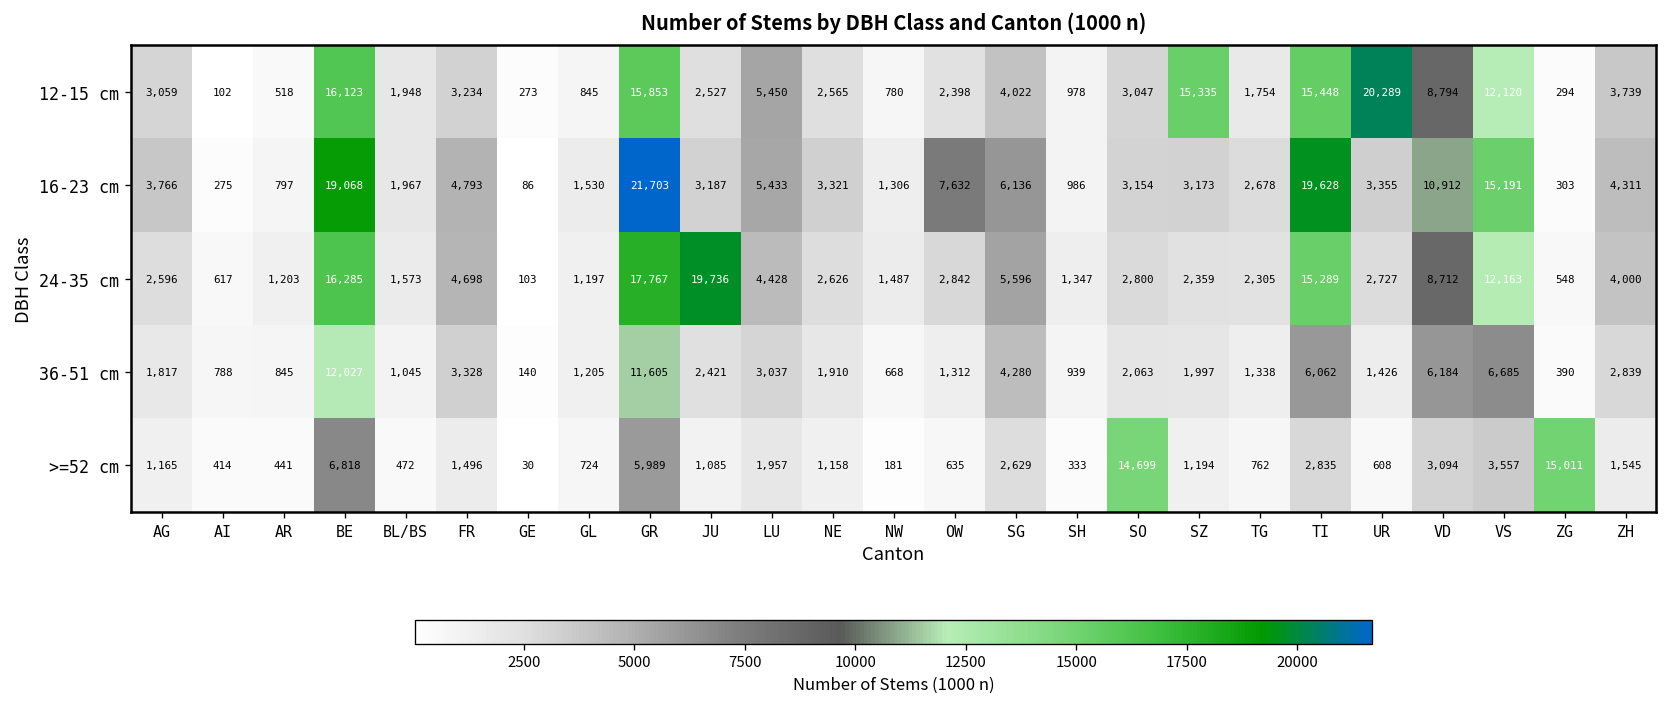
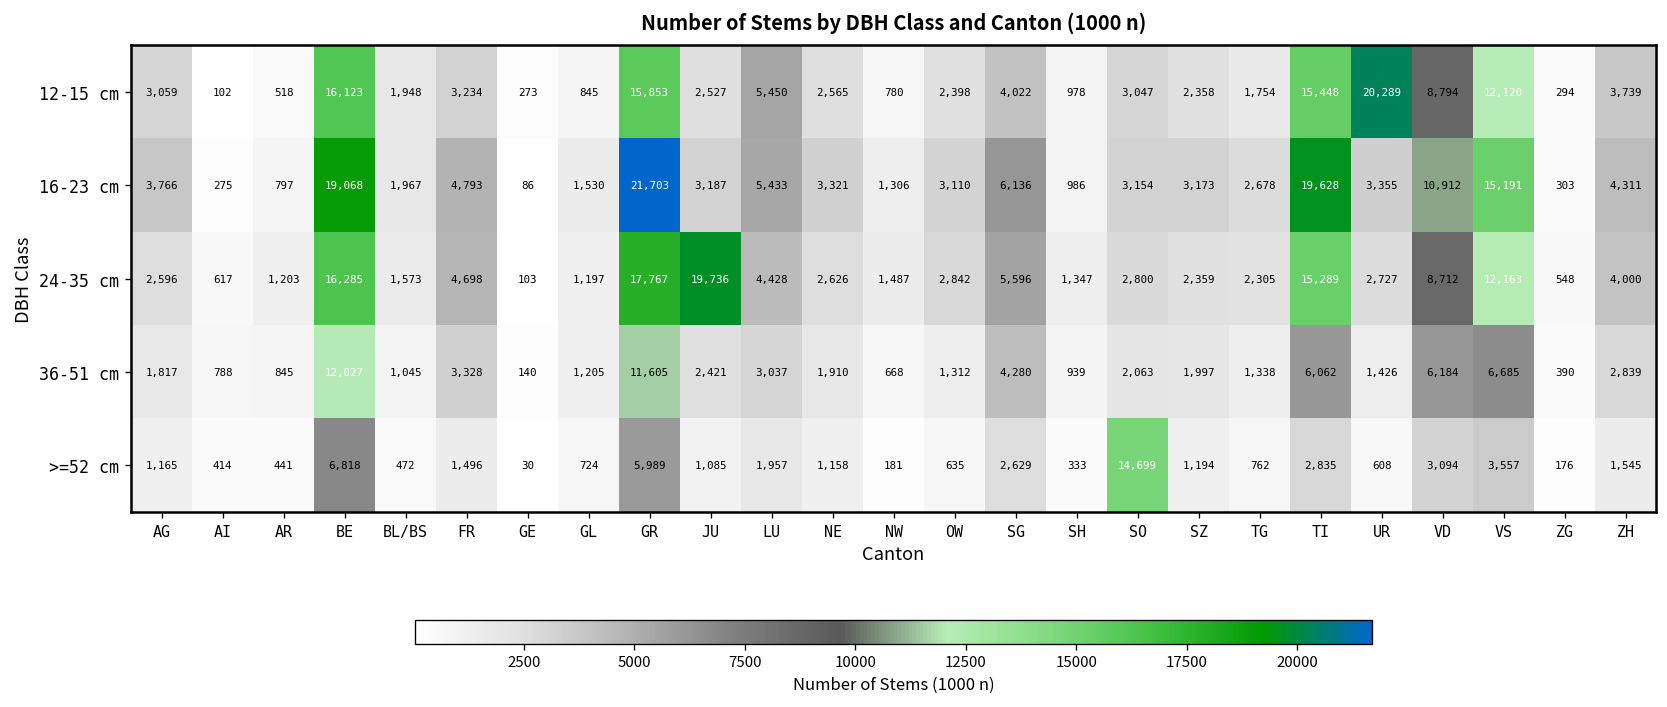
  {
    "12-15 cm": {
      "AG": "3,059",
      "AI": "102",
      "AR": "518",
      "BE": "16,123",
      "BL/BS": "1,948",
      "FR": "3,234",
      "GE": "273",
      "GL": "845",
      "GR": "15,853",
      "JU": "2,527",
      "LU": "5,450",
      "NE": "2,565",
      "NW": "780",
      "OW": "2,398",
      "SG": "4,022",
      "SH": "978",
      "SO": "3,047",
-     "SZ": "15,335",
+     "SZ": "2,358",
      "TG": "1,754",
      "TI": "15,448",
      "UR": "20,289",
      "VD": "8,794",
      "VS": "12,120",
      "ZG": "294",
      "ZH": "3,739"
    },
    "16-23 cm": {
      "AG": "3,766",
      "AI": "275",
      "AR": "797",
      "BE": "19,068",
      "BL/BS": "1,967",
      "FR": "4,793",
      "GE": "86",
      "GL": "1,530",
      "GR": "21,703",
      "JU": "3,187",
      "LU": "5,433",
      "NE": "3,321",
      "NW": "1,306",
-     "OW": "7,632",
+     "OW": "3,110",
      "SG": "6,136",
      "SH": "986",
      "SO": "3,154",
      "SZ": "3,173",
      "TG": "2,678",
      "TI": "19,628",
      "UR": "3,355",
      "VD": "10,912",
      "VS": "15,191",
      "ZG": "303",
      "ZH": "4,311"
    },
    "24-35 cm": {
      "AG": "2,596",
      "AI": "617",
      "AR": "1,203",
      "BE": "16,285",
      "BL/BS": "1,573",
      "FR": "4,698",
      "GE": "103",
      "GL": "1,197",
      "GR": "17,767",
      "JU": "19,736",
      "LU": "4,428",
      "NE": "2,626",
      "NW": "1,487",
      "OW": "2,842",
      "SG": "5,596",
      "SH": "1,347",
      "SO": "2,800",
      "SZ": "2,359",
      "TG": "2,305",
      "TI": "15,289",
      "UR": "2,727",
      "VD": "8,712",
      "VS": "12,163",
      "ZG": "548",
      "ZH": "4,000"
    },
    "36-51 cm": {
      "AG": "1,817",
      "AI": "788",
      "AR": "845",
      "BE": "12,027",
      "BL/BS": "1,045",
      "FR": "3,328",
      "GE": "140",
      "GL": "1,205",
      "GR": "11,605",
      "JU": "2,421",
      "LU": "3,037",
      "NE": "1,910",
      "NW": "668",
      "OW": "1,312",
      "SG": "4,280",
      "SH": "939",
      "SO": "2,063",
      "SZ": "1,997",
      "TG": "1,338",
      "TI": "6,062",
      "UR": "1,426",
      "VD": "6,184",
      "VS": "6,685",
      "ZG": "390",
      "ZH": "2,839"
    },
    ">=52 cm": {
      "AG": "1,165",
      "AI": "414",
      "AR": "441",
      "BE": "6,818",
      "BL/BS": "472",
      "FR": "1,496",
      "GE": "30",
      "GL": "724",
      "GR": "5,989",
      "JU": "1,085",
      "LU": "1,957",
      "NE": "1,158",
      "NW": "181",
      "OW": "635",
      "SG": "2,629",
      "SH": "333",
      "SO": "14,699",
      "SZ": "1,194",
      "TG": "762",
      "TI": "2,835",
      "UR": "608",
      "VD": "3,094",
      "VS": "3,557",
-     "ZG": "15,011",
+     "ZG": "176",
      "ZH": "1,545"
    }
  }
